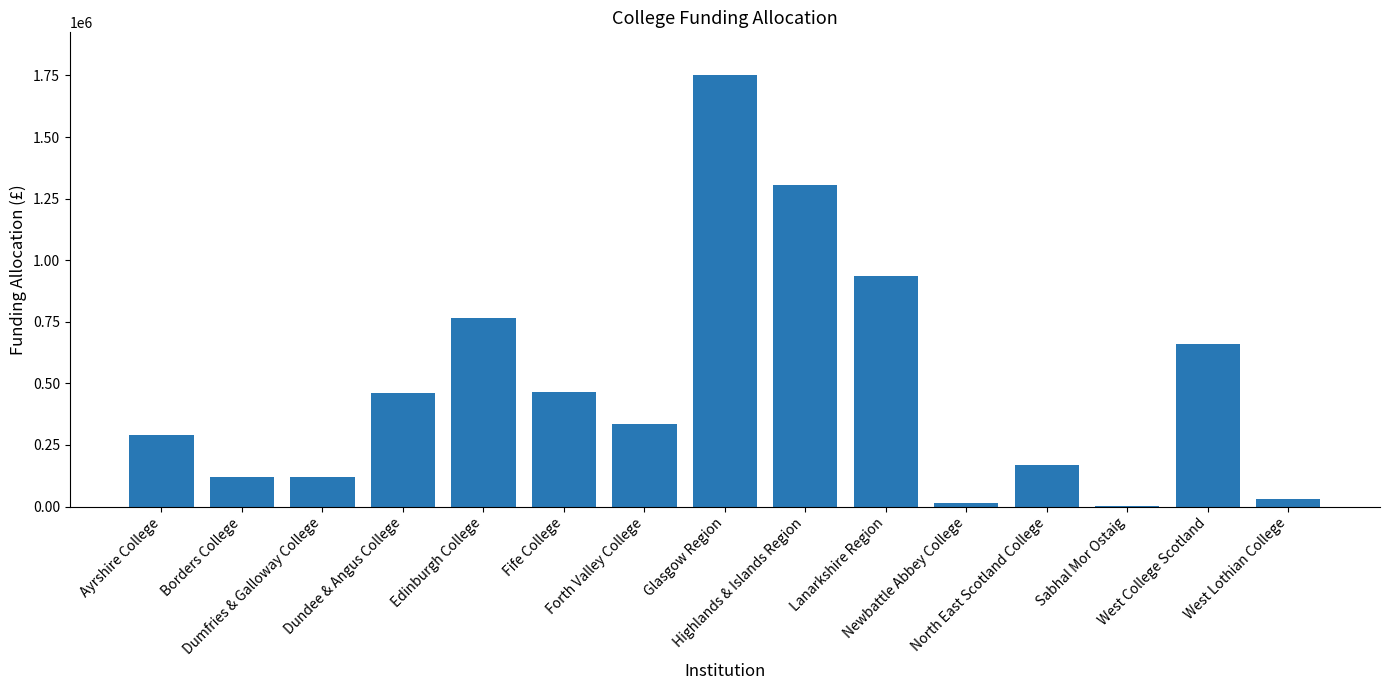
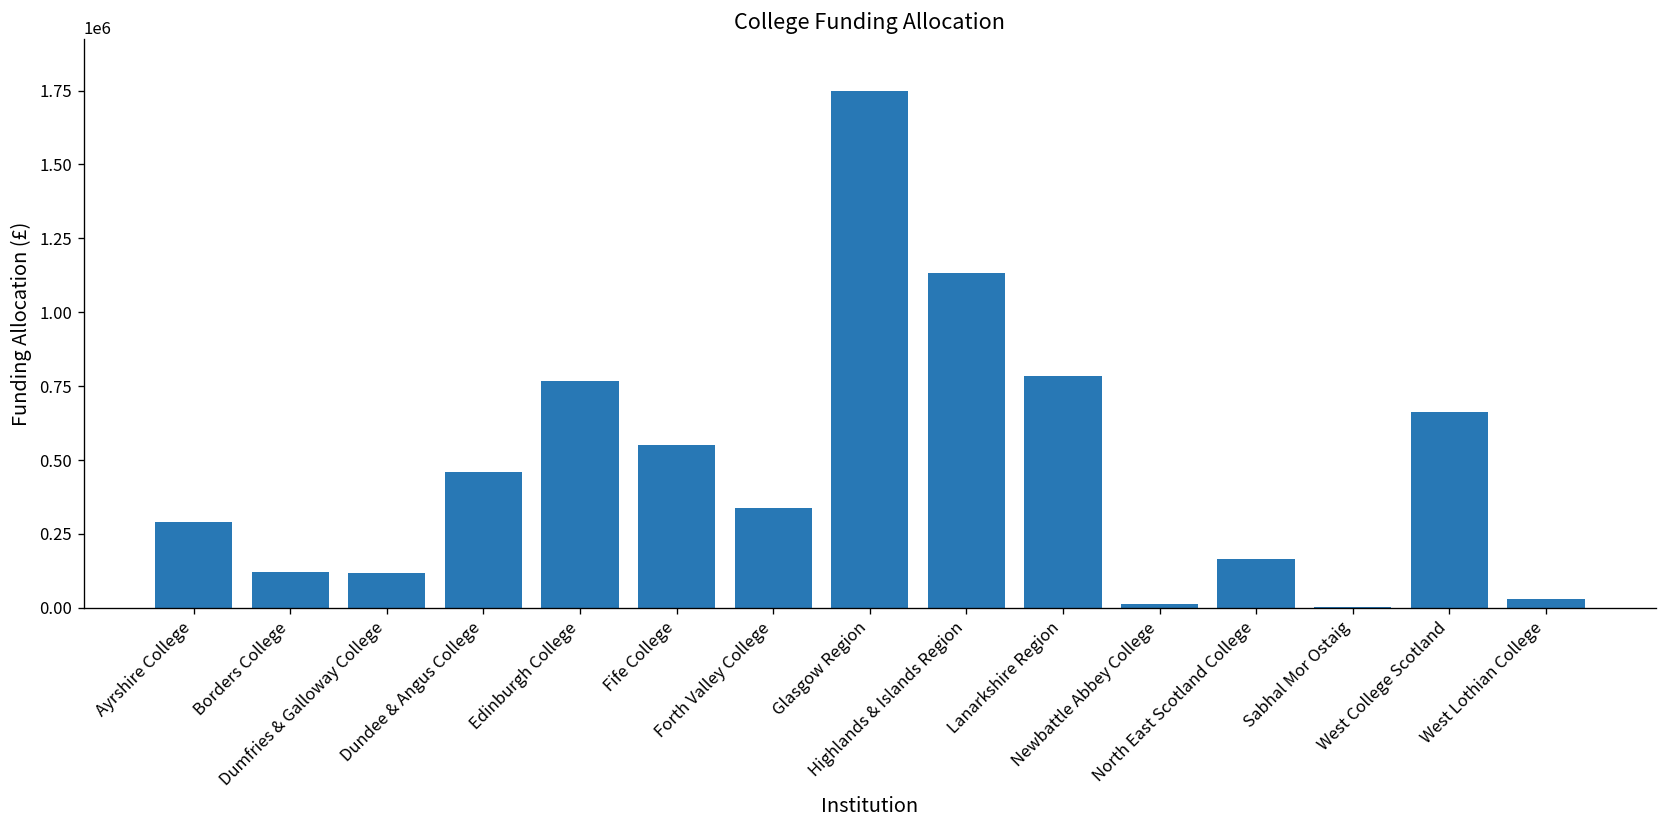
  {
    "Ayrshire College": 290000,
    "Borders College": 120000,
    "Dumfries & Galloway College": 120000,
    "Dundee & Angus College": 460000,
    "Edinburgh College": 770000,
-   "Fife College": 470000,
+   "Fife College": 550000,
    "Forth Valley College": 340000,
    "Glasgow Region": 1750000,
-   "Highlands & Islands Region": 1300000,
-   "Lanarkshire Region": 940000,
+   "Highlands & Islands Region": 1130000,
+   "Lanarkshire Region": 790000,
    "Newbattle Abbey College": 10000,
    "North East Scotland College": 170000,
    "West College Scotland": 660000,
    "West Lothian College": 30000
  }
